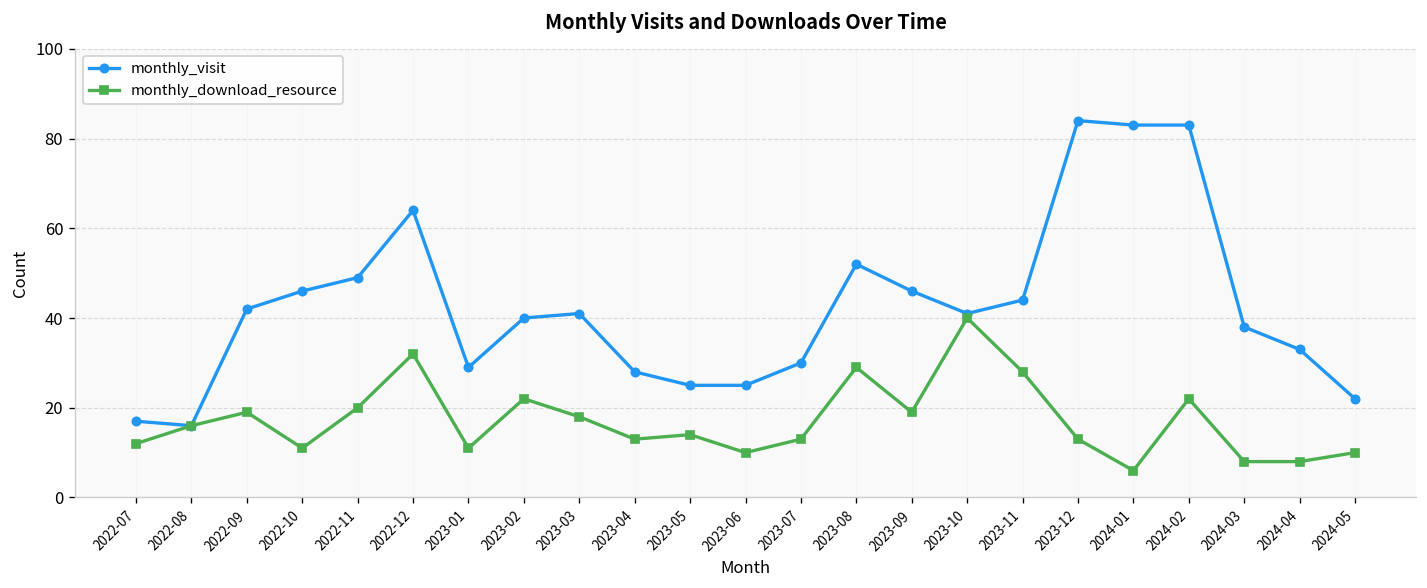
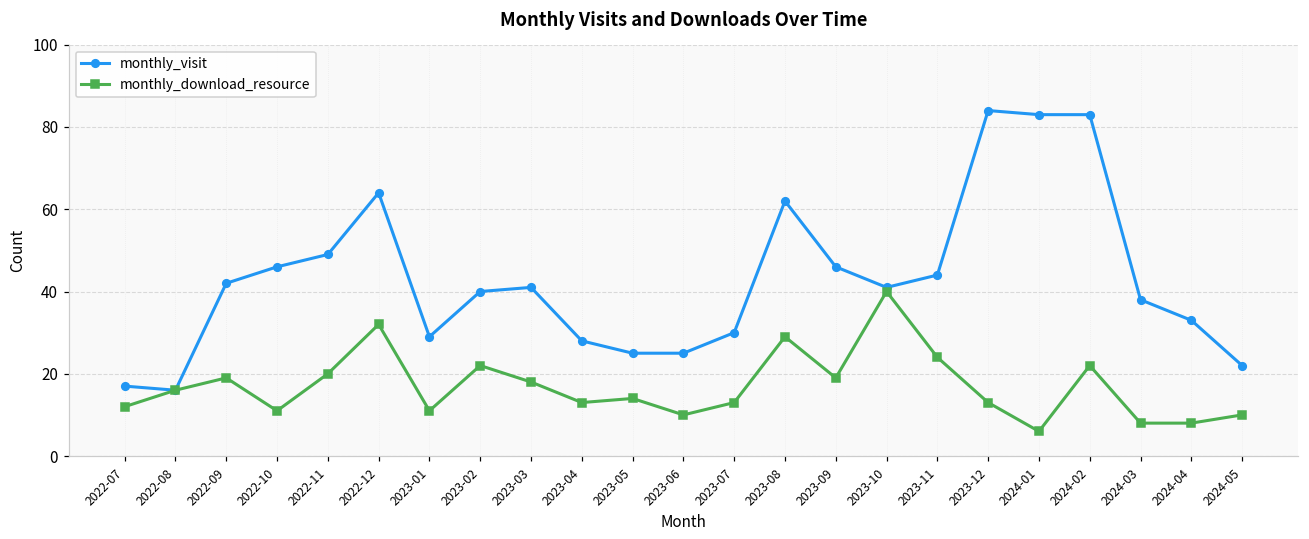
  {
    "monthly_visit": {
      "2022-07": 17,
      "2022-09": 42,
      "2022-10": 46,
      "2022-11": 49,
      "2022-12": 64,
      "2023-01": 29,
      "2023-02": 40,
      "2023-03": 41,
      "2023-04": 28,
      "2023-05": 25,
      "2023-06": 25,
      "2023-07": 30,
-     "2023-08": 52,
+     "2023-08": 62,
      "2023-09": 46,
      "2023-10": 41,
      "2023-11": 44,
      "2023-12": 84,
      "2024-01": 83,
      "2024-02": 83,
      "2024-03": 38,
      "2024-04": 33,
      "2024-05": 22
    },
    "monthly_download_resource": {
      "2022-07": 12,
      "2022-09": 19,
      "2022-10": 11,
      "2022-11": 20,
      "2022-12": 32,
      "2023-01": 11,
      "2023-02": 22,
      "2023-03": 18,
      "2023-04": 13,
      "2023-05": 14,
      "2023-06": 10,
      "2023-07": 13,
      "2023-08": 29,
      "2023-09": 19,
      "2023-10": 40,
-     "2023-11": 28,
+     "2023-11": 24,
      "2023-12": 13,
      "2024-01": 6,
      "2024-02": 22,
      "2024-03": 8,
      "2024-04": 8,
      "2024-05": 10
    }
  }
